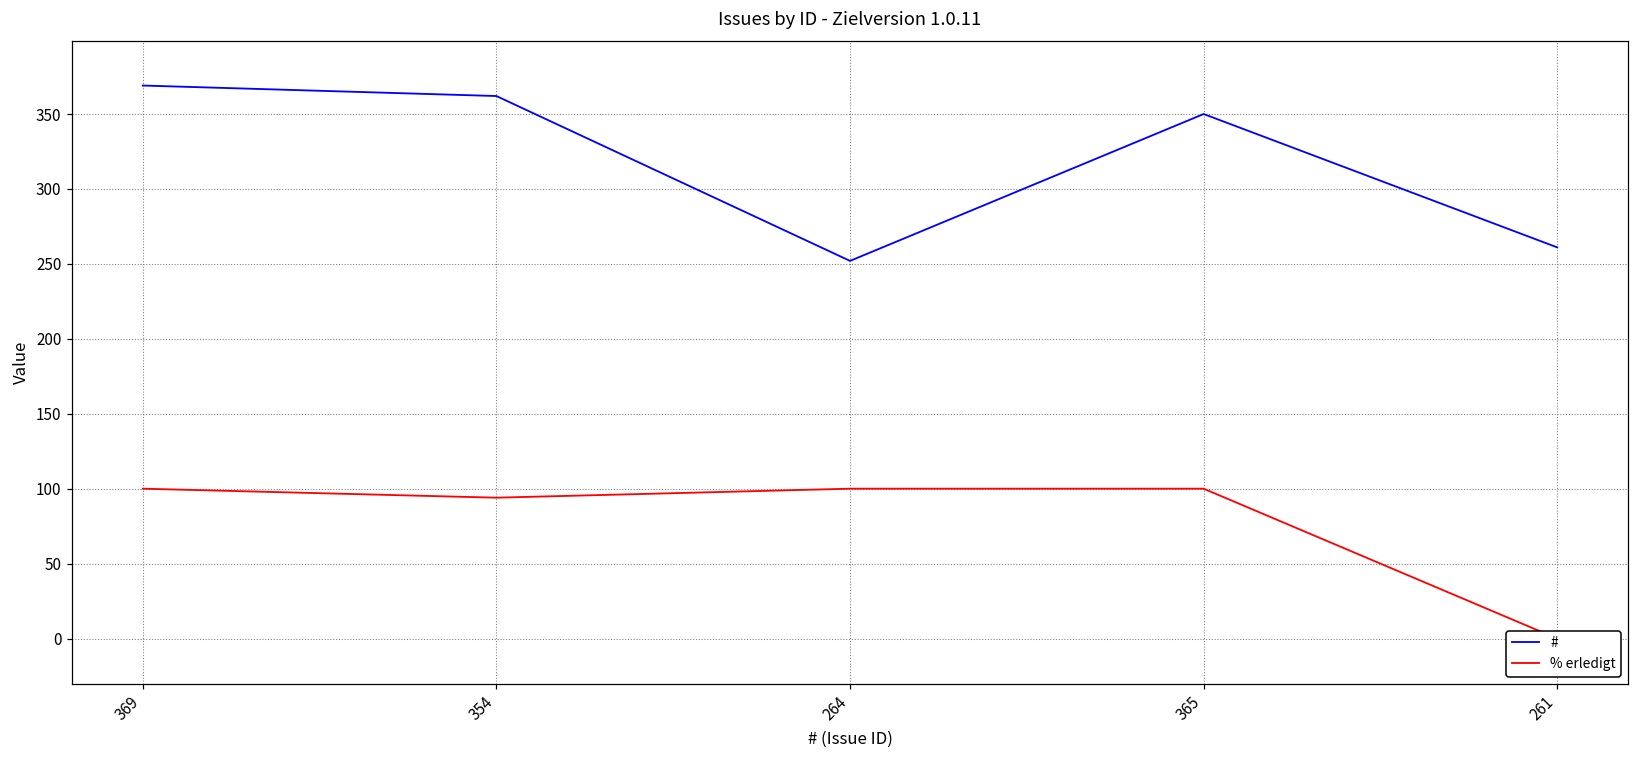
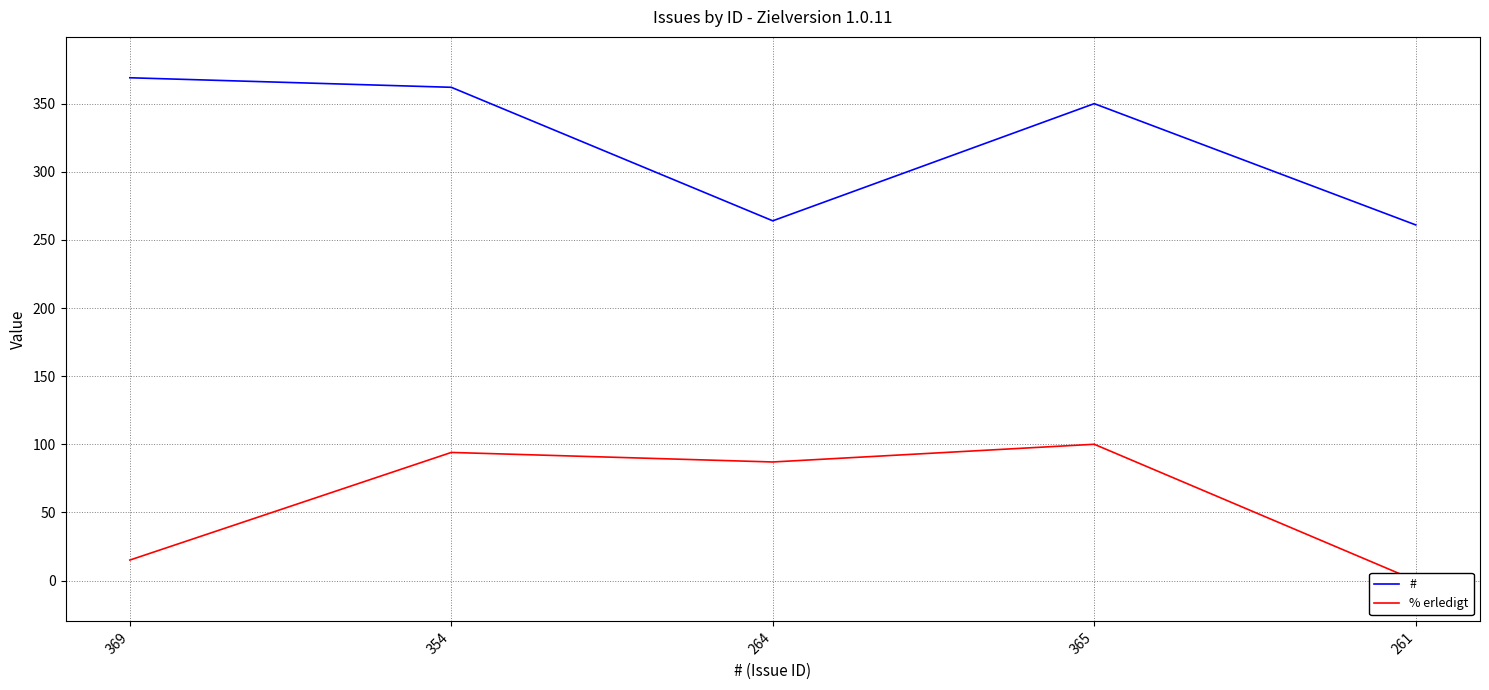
  {
    "#": {
      "369": 369,
      "354": 362,
-     "264": 252,
+     "264": 264,
      "365": 350,
      "261": 261
    },
    "% erledigt": {
-     "369": 100,
+     "369": 15,
      "354": 94,
-     "264": 100,
+     "264": 87,
      "365": 100
    }
  }
